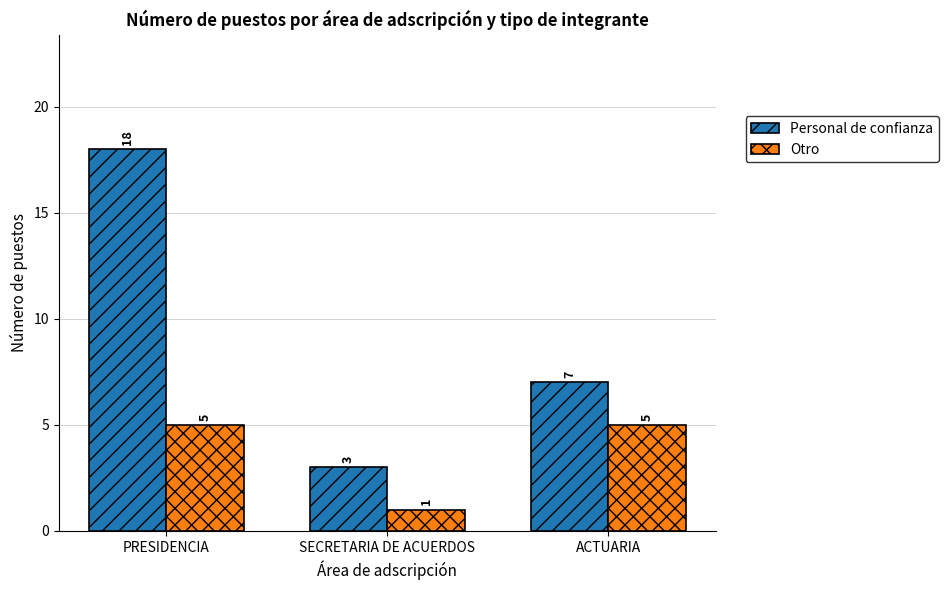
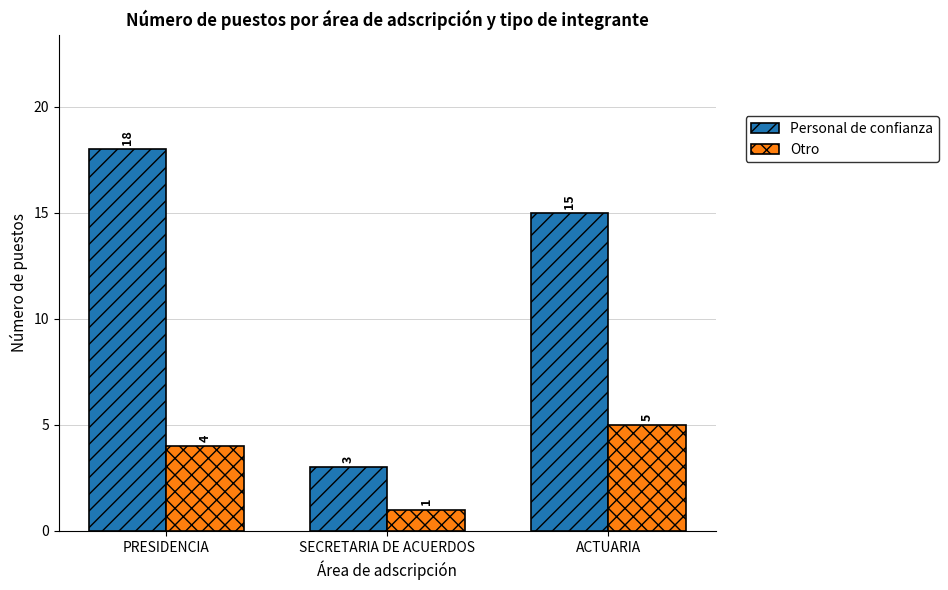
  {
    "Personal de confianza": {
      "PRESIDENCIA": 18,
      "SECRETARIA DE ACUERDOS": 3,
-     "ACTUARIA": 7
+     "ACTUARIA": 15
    },
    "Otro": {
-     "PRESIDENCIA": 5,
+     "PRESIDENCIA": 4,
      "SECRETARIA DE ACUERDOS": 1,
      "ACTUARIA": 5
    }
  }
